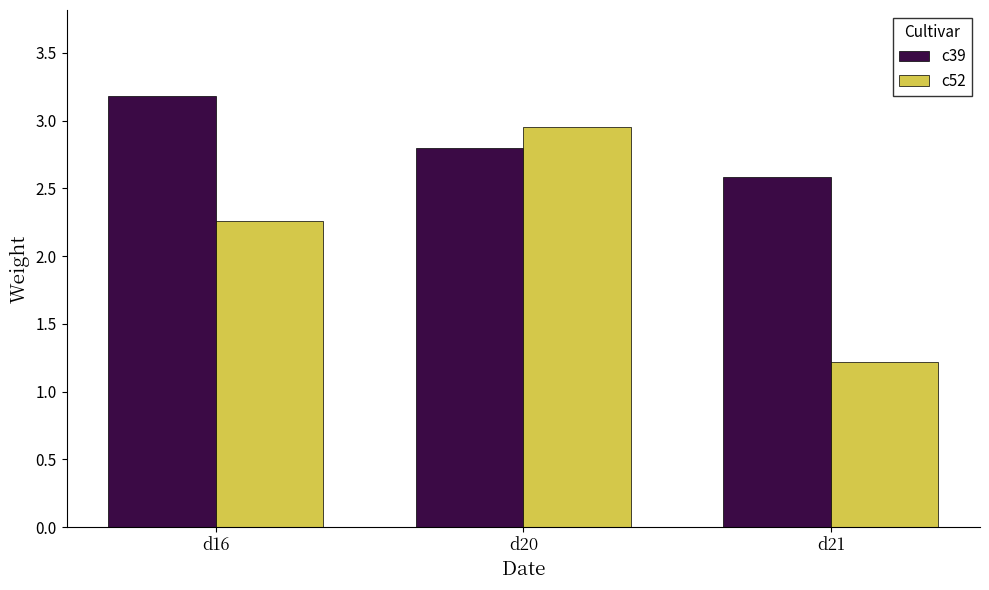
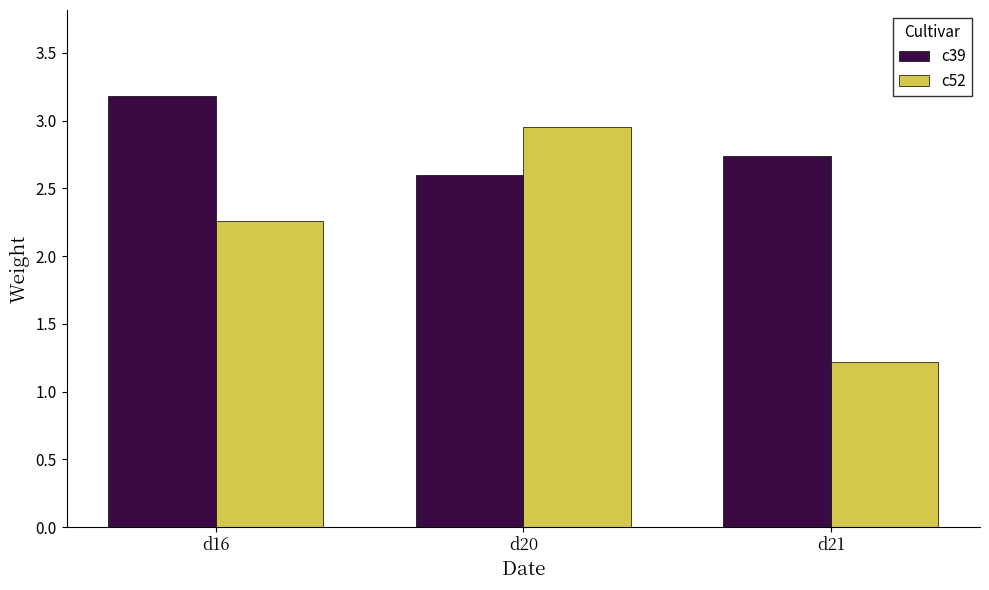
  {
    "c39": {
      "d16": 3.18,
-     "d20": 2.8,
-     "d21": 2.58
+     "d20": 2.6,
+     "d21": 2.74
    },
    "c52": {
      "d16": 2.26,
      "d20": 2.95,
      "d21": 1.22
    }
  }
